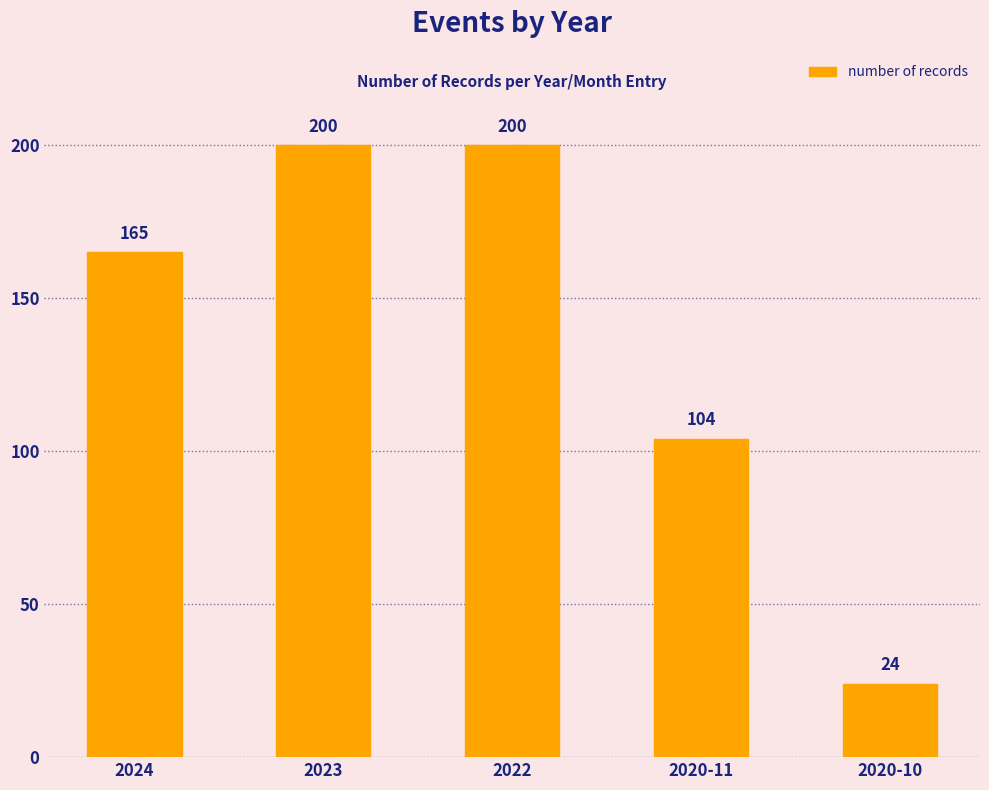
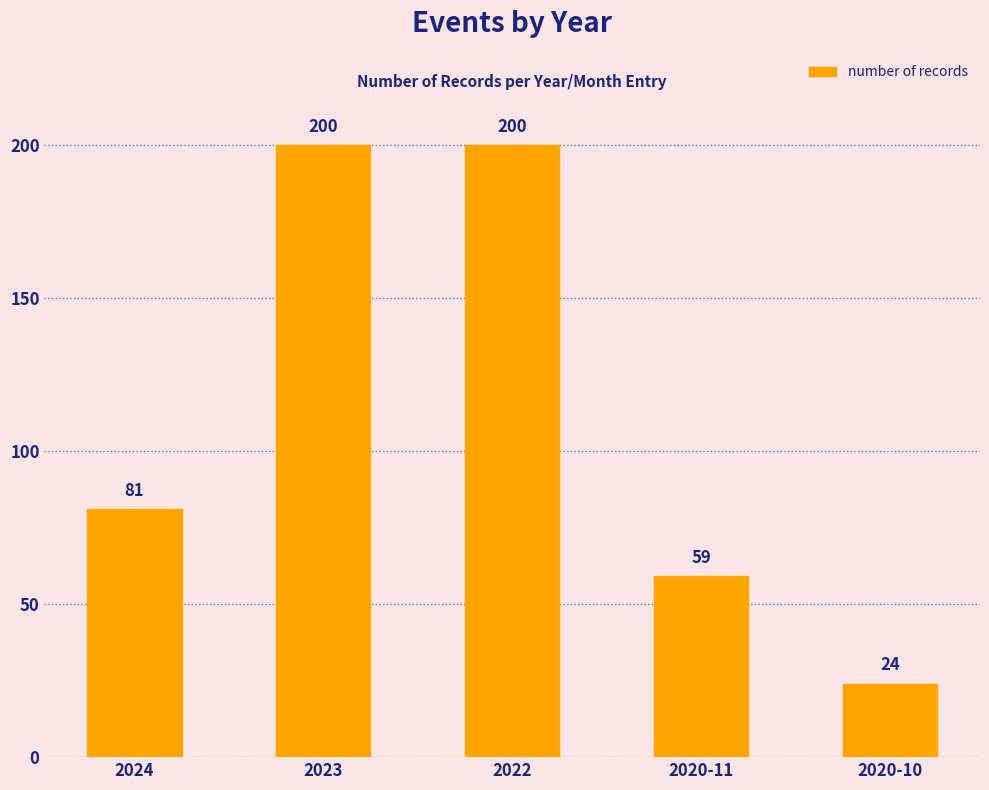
  {
-   "2024": 165,
+   "2024": 81,
    "2023": 200,
    "2022": 200,
-   "2020-11": 104,
+   "2020-11": 59,
    "2020-10": 24
  }
